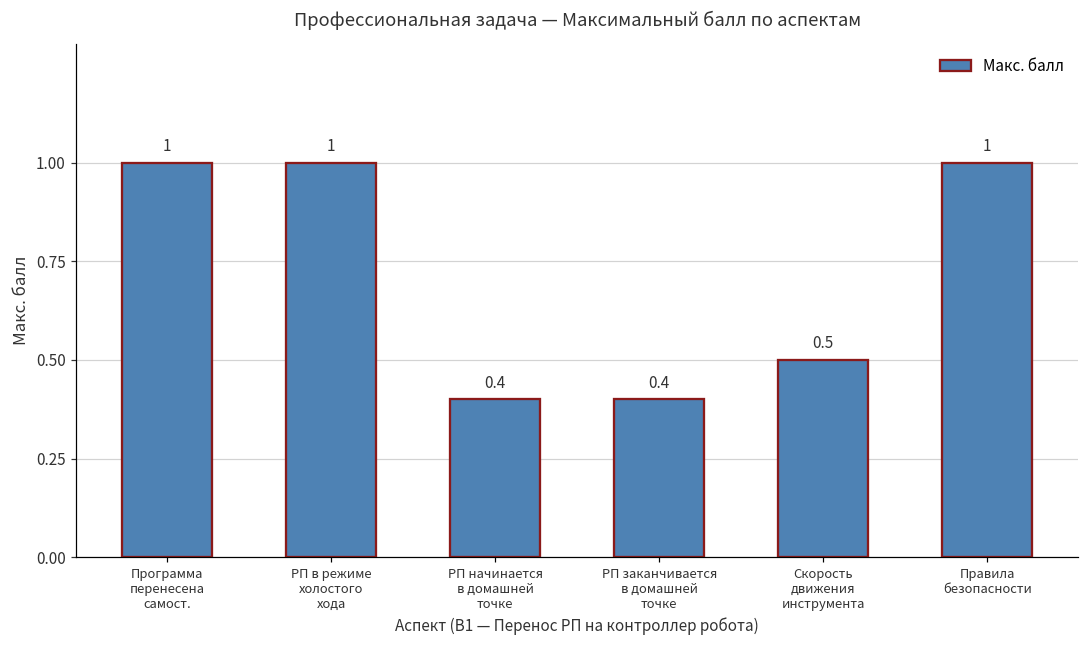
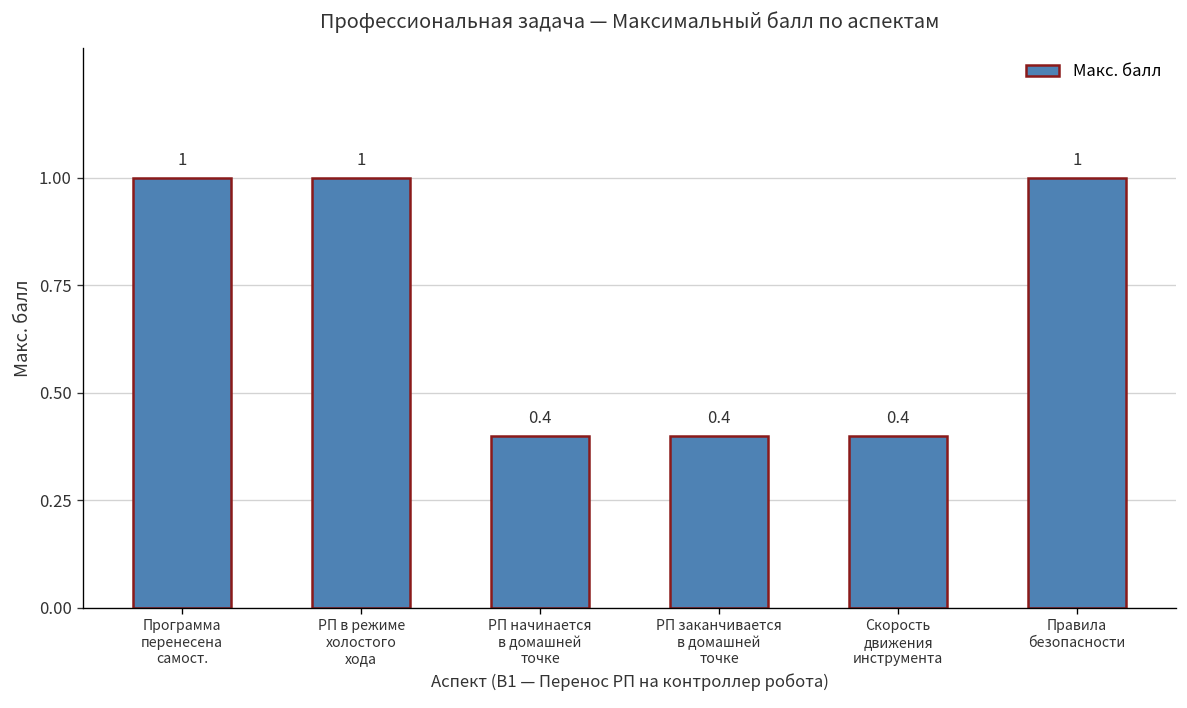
  {
    "Программа перенесена самост.": 1,
    "РП в режиме холостого хода": 1,
    "РП начинается в домашней точке": 0.4,
    "РП заканчивается в домашней точке": 0.4,
-   "Скорость движения инструмента": 0.5,
+   "Скорость движения инструмента": 0.4,
    "Правила безопасности": 1
  }
